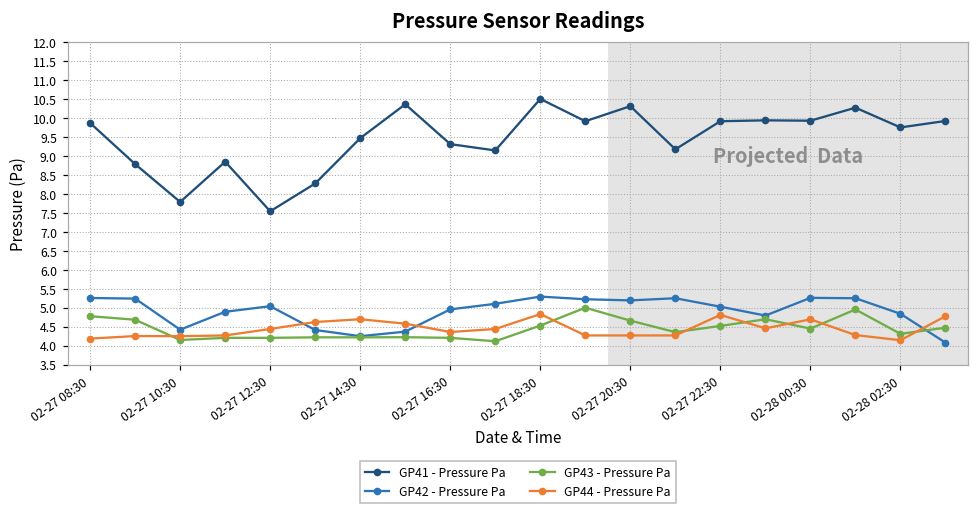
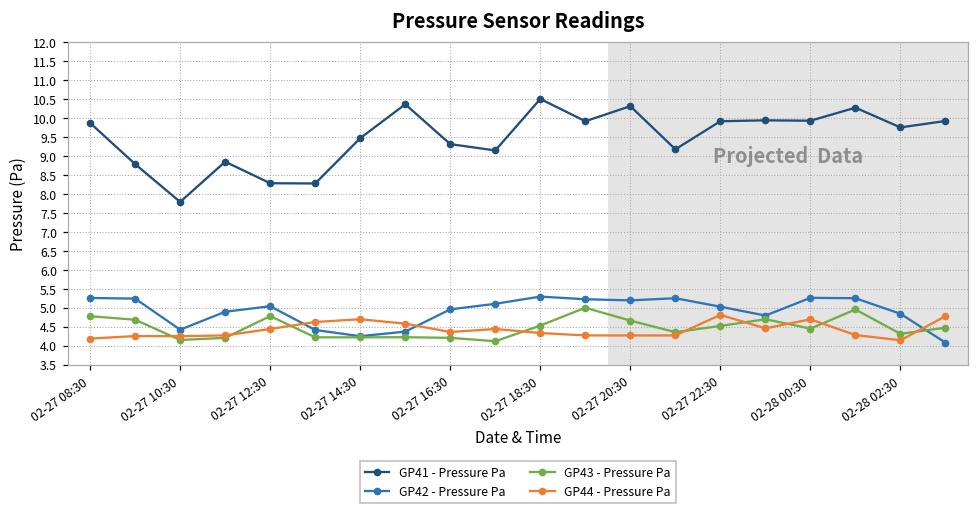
  {
    "GP41 - Pressure Pa": {
      "02-27 08:30": 9.9,
      "02-27 10:30": 7.8,
-     "02-27 12:30": 7.5,
+     "02-27 12:30": 8.3,
      "02-27 14:30": 9.5,
      "02-27 16:30": 9.3,
      "02-27 18:30": 10.5,
      "02-27 20:30": 10.3,
      "02-27 22:30": 9.9,
      "02-28 00:30": 9.9,
      "02-28 02:30": 9.8
    },
    "GP42 - Pressure Pa": {
      "02-27 08:30": 5.3,
      "02-27 10:30": 4.4,
      "02-27 12:30": 5.0,
      "02-27 16:30": 5.0,
      "02-27 18:30": 5.3,
      "02-27 20:30": 5.2,
      "02-27 22:30": 5.0,
      "02-28 00:30": 5.3,
      "02-28 02:30": 4.8
    },
    "GP43 - Pressure Pa": {
      "02-27 08:30": 4.8,
      "02-27 10:30": 4.2,
-     "02-27 12:30": 4.2,
+     "02-27 12:30": 4.8,
      "02-27 16:30": 4.2,
      "02-27 18:30": 4.5,
      "02-27 20:30": 4.7,
      "02-27 22:30": 4.5,
      "02-28 00:30": 4.5,
      "02-28 02:30": 4.3
    },
    "GP44 - Pressure Pa": {
      "02-27 08:30": 4.2,
      "02-27 10:30": 4.3,
      "02-27 12:30": 4.4,
      "02-27 14:30": 4.7,
      "02-27 16:30": 4.4,
-     "02-27 18:30": 4.8,
+     "02-27 18:30": 4.3,
      "02-27 20:30": 4.3,
      "02-27 22:30": 4.8,
      "02-28 00:30": 4.7,
      "02-28 02:30": 4.1
    }
  }
